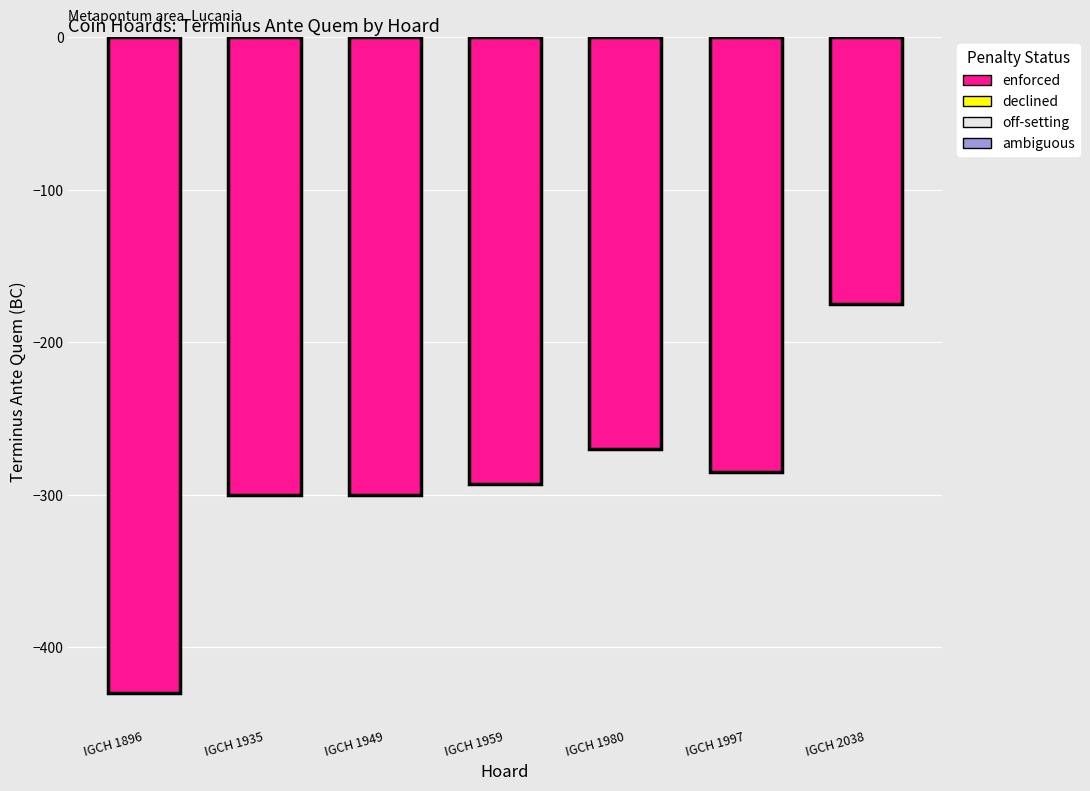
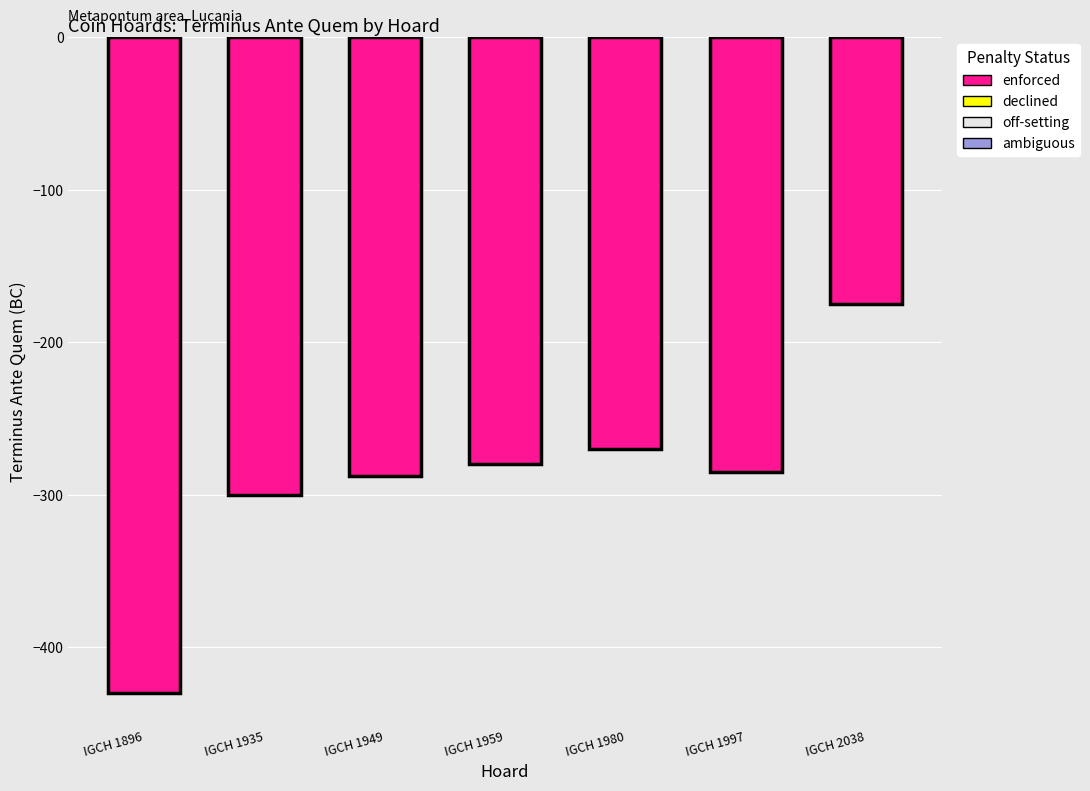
  {
    "IGCH 1896": -430,
    "IGCH 1935": -300,
-   "IGCH 1949": -300,
-   "IGCH 1959": -293,
+   "IGCH 1949": -288,
+   "IGCH 1959": -280,
    "IGCH 1980": -270,
    "IGCH 1997": -285,
    "IGCH 2038": -175
  }
